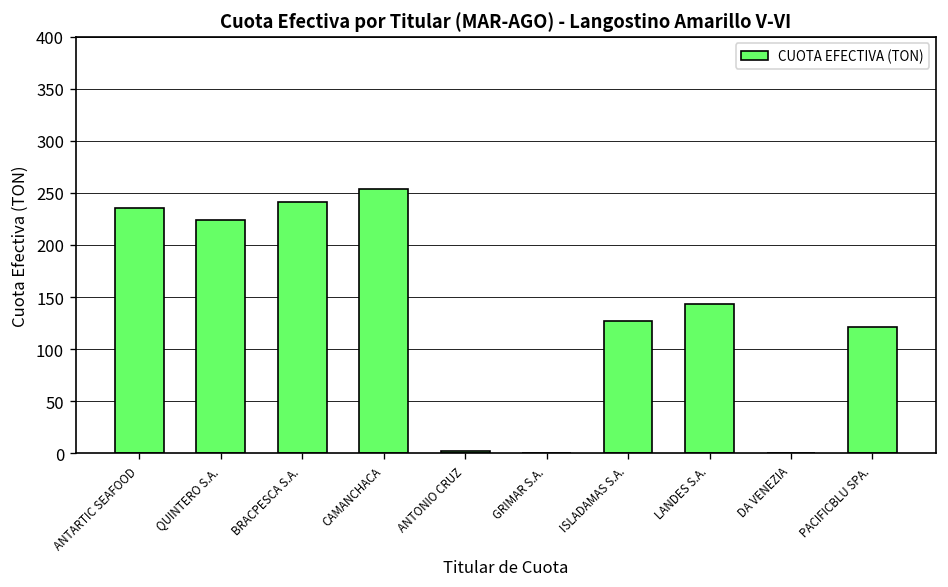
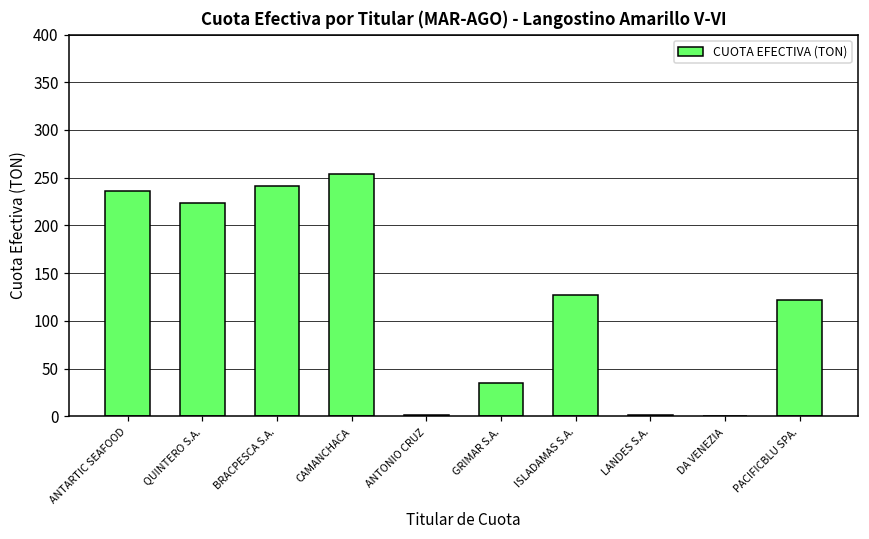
  {
    "ANTARTIC SEAFOOD": 240,
    "QUINTERO S.A.": 220,
    "BRACPESCA S.A.": 240,
    "CAMANCHACA": 250,
-   "GRIMAR S.A.": 0,
+   "GRIMAR S.A.": 30,
    "ISLADAMAS S.A.": 130,
-   "LANDES S.A.": 140,
+   "LANDES S.A.": 0,
    "PACIFICBLU SPA.": 120
  }
